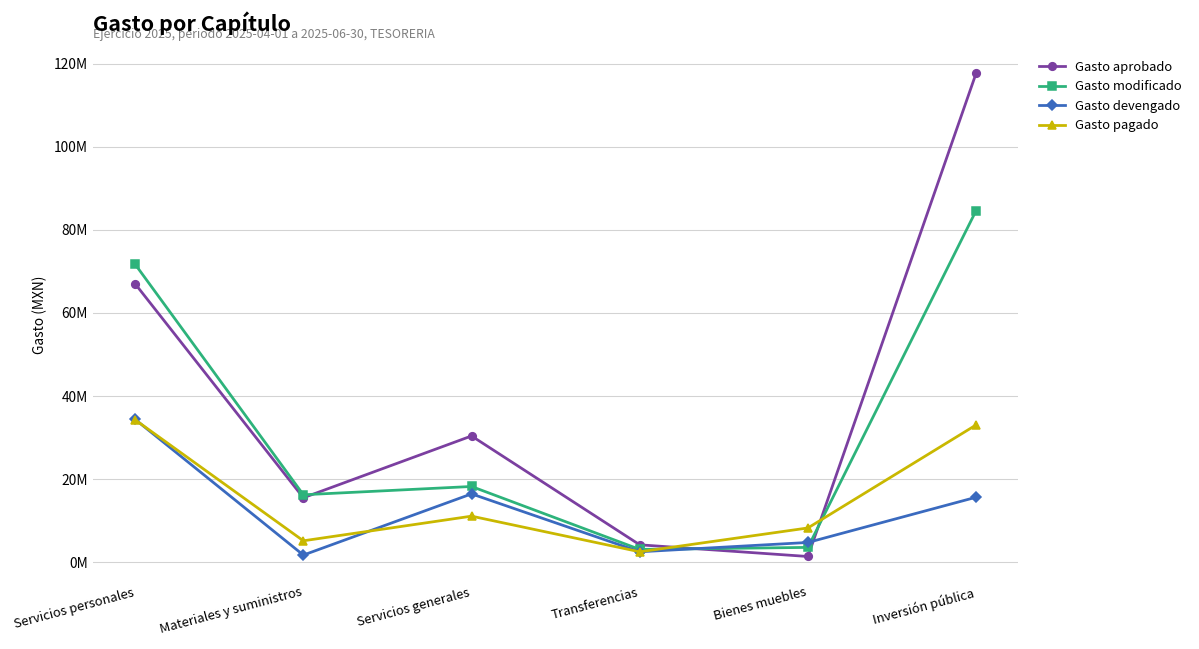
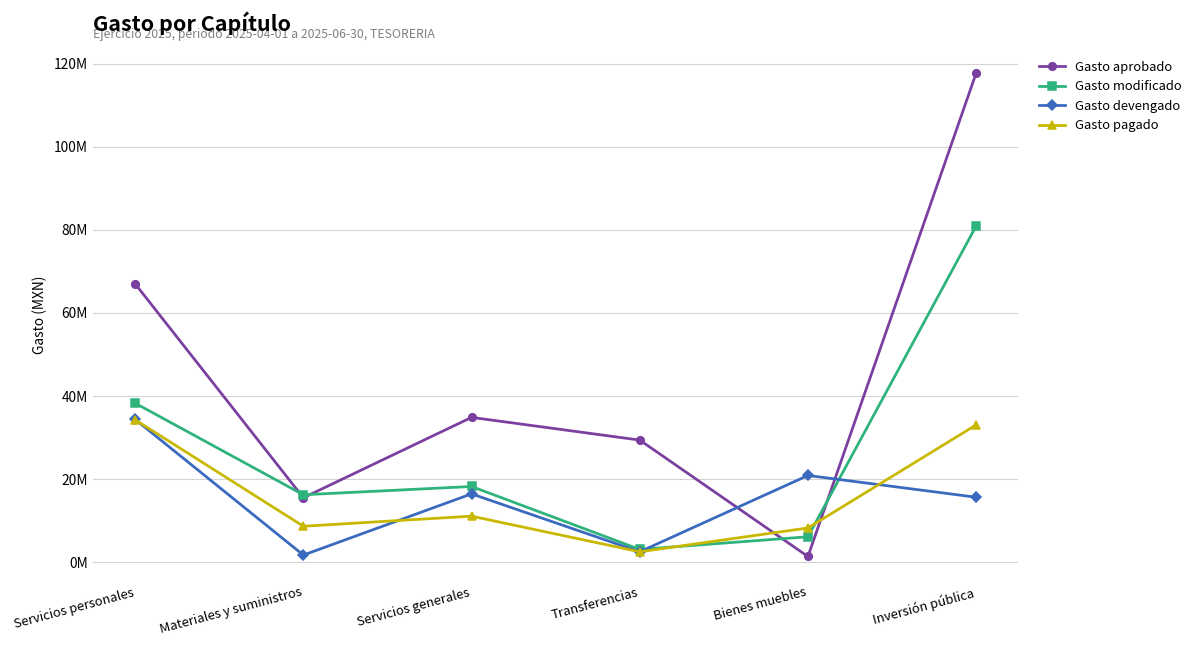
  {
    "Gasto aprobado": {
      "Servicios personales": 67000000,
      "Materiales y suministros": 16000000,
-     "Servicios generales": 30000000,
-     "Transferencias": 4000000,
+     "Servicios generales": 35000000,
+     "Transferencias": 29000000,
      "Bienes muebles": 1000000,
      "Inversión pública": 118000000
    },
    "Gasto modificado": {
-     "Servicios personales": 72000000,
+     "Servicios personales": 38000000,
      "Materiales y suministros": 16000000,
      "Servicios generales": 18000000,
-     "Bienes muebles": 4000000,
-     "Inversión pública": 85000000
+     "Bienes muebles": 6000000,
+     "Inversión pública": 81000000
    },
    "Gasto devengado": {
      "Materiales y suministros": 2000000,
      "Servicios generales": 16000000,
-     "Bienes muebles": 5000000,
+     "Bienes muebles": 21000000,
      "Inversión pública": 16000000
    },
    "Gasto pagado": {
-     "Materiales y suministros": 5000000,
+     "Materiales y suministros": 9000000,
      "Servicios generales": 11000000,
      "Bienes muebles": 8000000,
      "Inversión pública": 33000000
    }
  }
